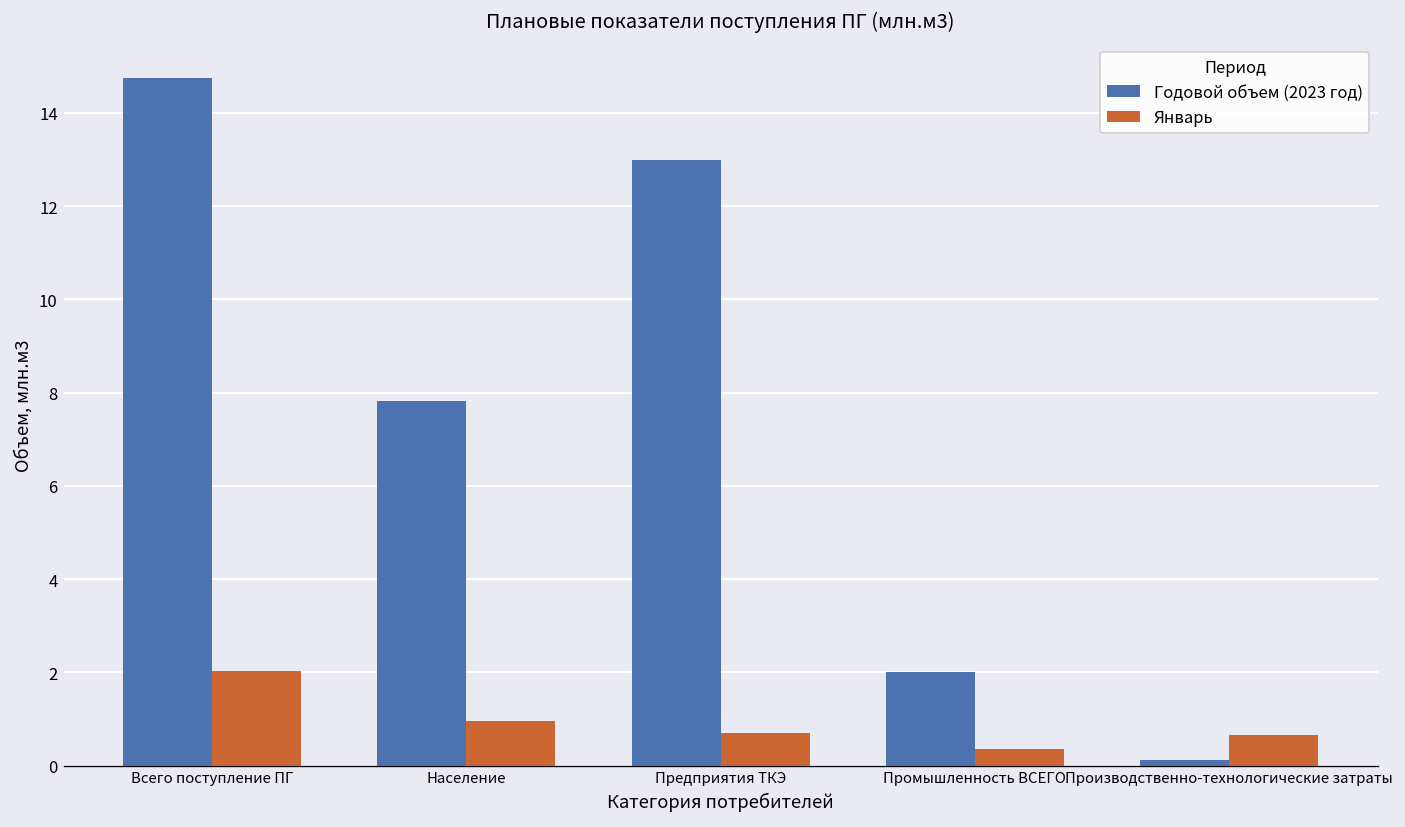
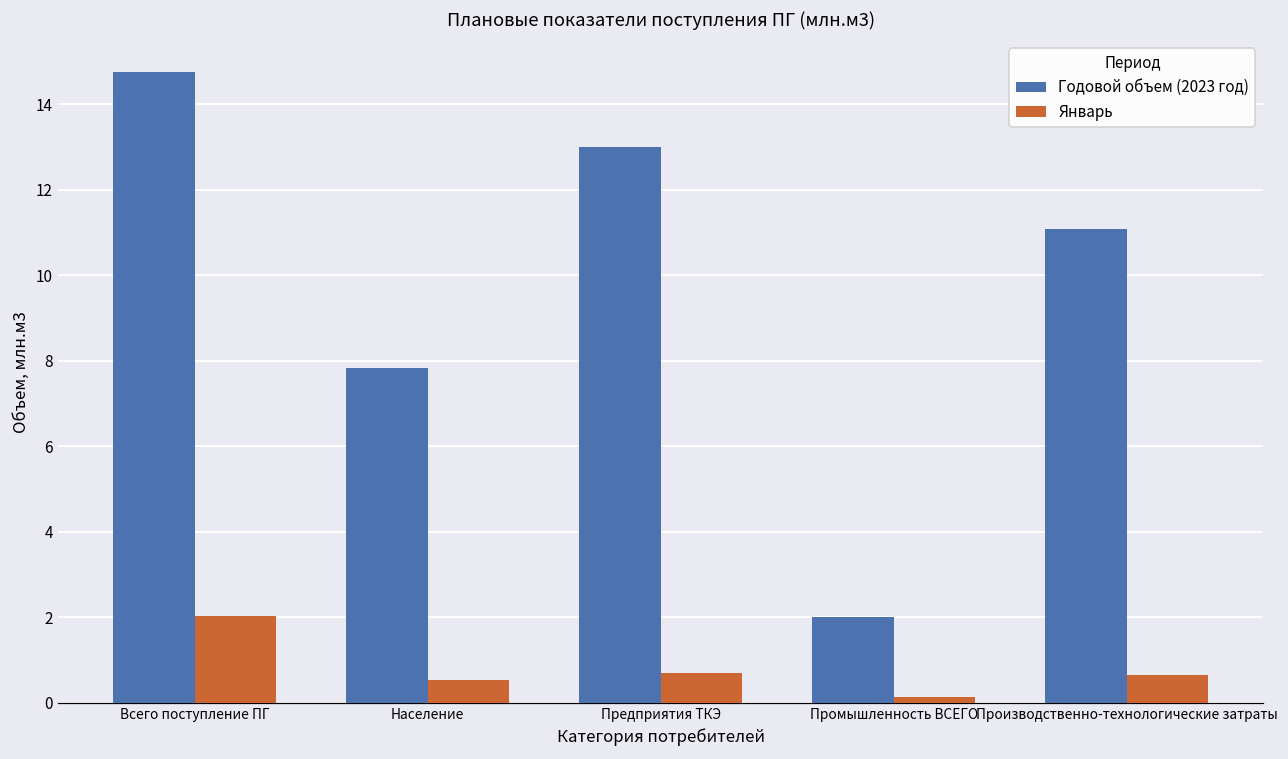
  {
    "Годовой объем (2023 год)": {
      "Всего поступление ПГ": 14.8,
      "Население": 7.8,
      "Предприятия ТКЭ": 13.0,
      "Промышленность ВСЕГО": 2.0,
-     "Производственно-технологические затраты": 0.1
+     "Производственно-технологические затраты": 11.1
    },
    "Январь": {
      "Всего поступление ПГ": 2.0,
-     "Население": 1.0,
+     "Население": 0.5,
      "Предприятия ТКЭ": 0.7,
-     "Промышленность ВСЕГО": 0.4,
+     "Промышленность ВСЕГО": 0.1,
      "Производственно-технологические затраты": 0.7
    }
  }
